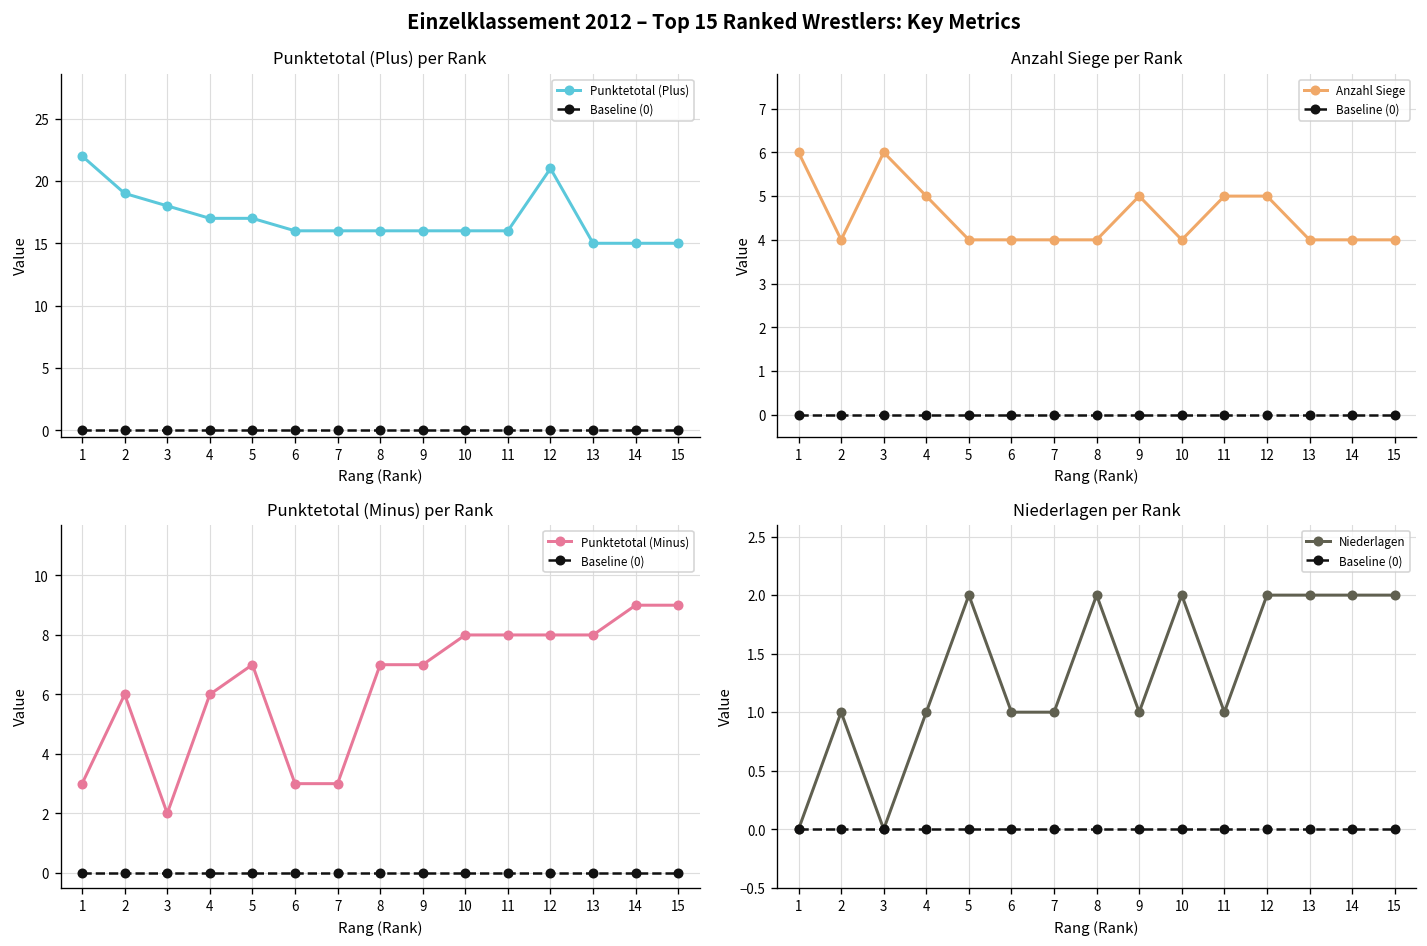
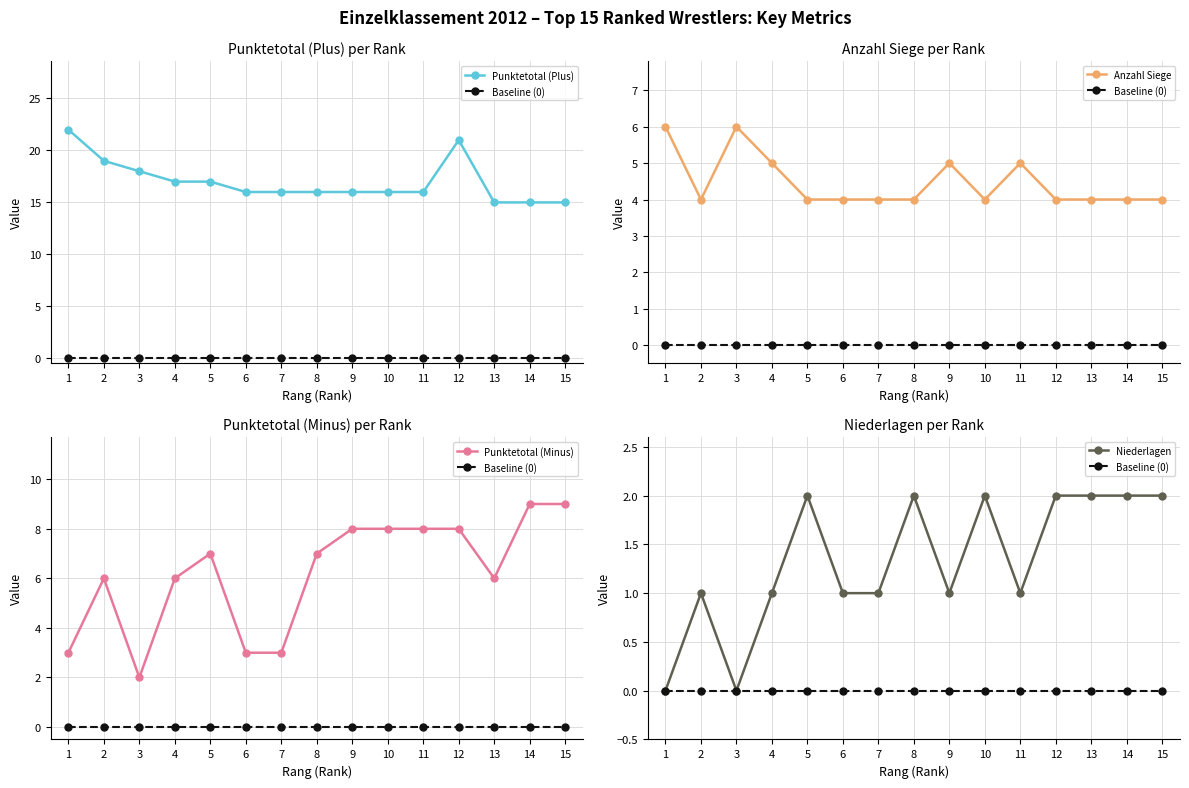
  {
    "Punktetotal (Plus) per Rank": {
      "Punktetotal (Plus)": {
        "1": 22.0,
        "2": 19.0,
        "3": 18.0,
        "4": 17.0,
        "5": 17.0,
        "6": 16.0,
        "7": 16.0,
        "8": 16.0,
        "9": 16.0,
        "10": 16.0,
        "11": 16.0,
        "12": 21.0,
        "13": 15.0,
        "14": 15.0,
        "15": 15.0
      },
      "Baseline (0)": {
        "1": 0.0,
        "2": 0.0,
        "3": 0.0,
        "4": 0.0,
        "5": 0.0,
        "6": 0.0,
        "7": 0.0,
        "8": 0.0,
        "9": 0.0,
        "10": 0.0,
        "11": 0.0,
        "12": 0.0,
        "13": 0.0,
        "14": 0.0,
        "15": 0.0
      }
    },
    "Anzahl Siege per Rank": {
      "Anzahl Siege": {
        "1": 6,
        "2": 4,
        "3": 6,
        "4": 5,
        "5": 4,
        "6": 4,
        "7": 4,
        "8": 4,
        "9": 5,
        "10": 4,
        "11": 5,
-       "12": 5,
+       "12": 4,
        "13": 4,
        "14": 4,
        "15": 4
      },
      "Baseline (0)": {
        "1": 0,
        "2": 0,
        "3": 0,
        "4": 0,
        "5": 0,
        "6": 0,
        "7": 0,
        "8": 0,
        "9": 0,
        "10": 0,
        "11": 0,
        "12": 0,
        "13": 0,
        "14": 0,
        "15": 0
      }
    },
    "Punktetotal (Minus) per Rank": {
      "Punktetotal (Minus)": {
        "1": 3,
        "2": 6,
        "3": 2,
        "4": 6,
        "5": 7,
        "6": 3,
        "7": 3,
        "8": 7,
-       "9": 7,
+       "9": 8,
        "10": 8,
        "11": 8,
        "12": 8,
-       "13": 8,
+       "13": 6,
        "14": 9,
        "15": 9
      },
      "Baseline (0)": {
        "1": 0,
        "2": 0,
        "3": 0,
        "4": 0,
        "5": 0,
        "6": 0,
        "7": 0,
        "8": 0,
        "9": 0,
        "10": 0,
        "11": 0,
        "12": 0,
        "13": 0,
        "14": 0,
        "15": 0
      }
    },
    "Niederlagen per Rank": {
      "Niederlagen": {
        "2": 1.0,
        "4": 1.0,
        "5": 2.0,
        "6": 1.0,
        "7": 1.0,
        "8": 2.0,
        "9": 1.0,
        "10": 2.0,
        "11": 1.0,
        "12": 2.0,
        "13": 2.0,
        "14": 2.0,
        "15": 2.0
      },
      "Baseline (0)": {
        "2": 0.0,
        "4": 0.0,
        "5": 0.0,
        "6": 0.0,
        "7": 0.0,
        "8": 0.0,
        "9": 0.0,
        "10": 0.0,
        "11": 0.0,
        "12": 0.0,
        "13": 0.0,
        "14": 0.0,
        "15": 0.0
      }
    }
  }
